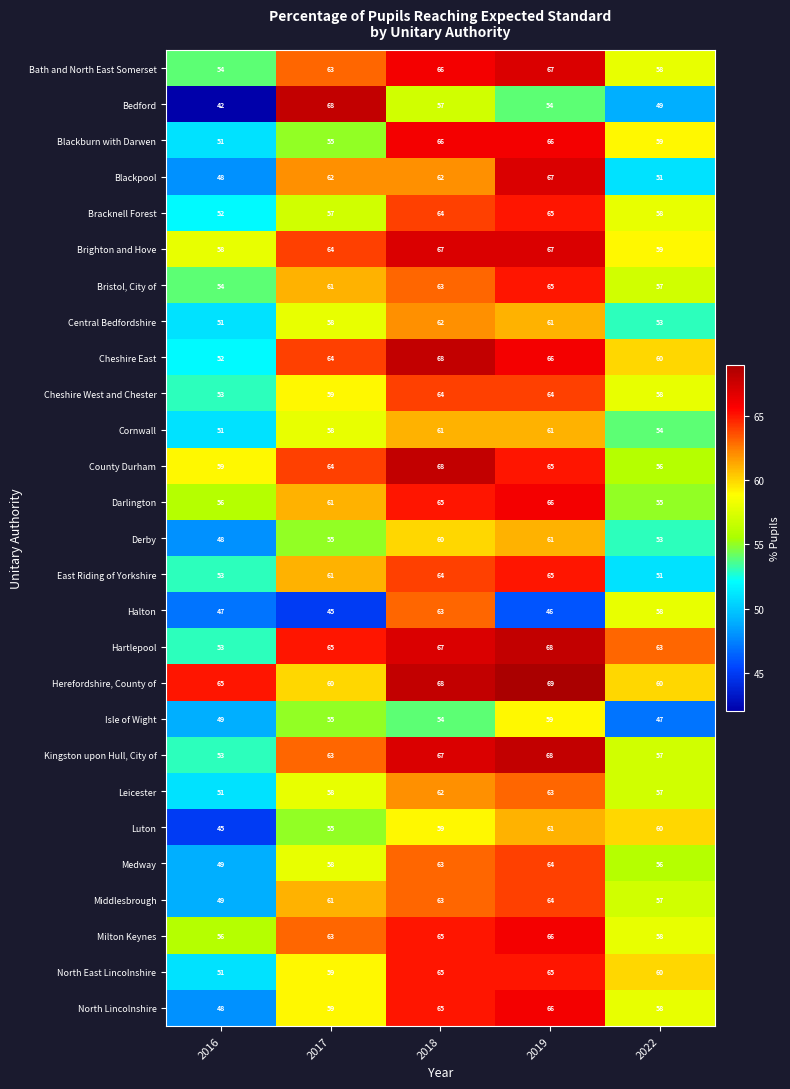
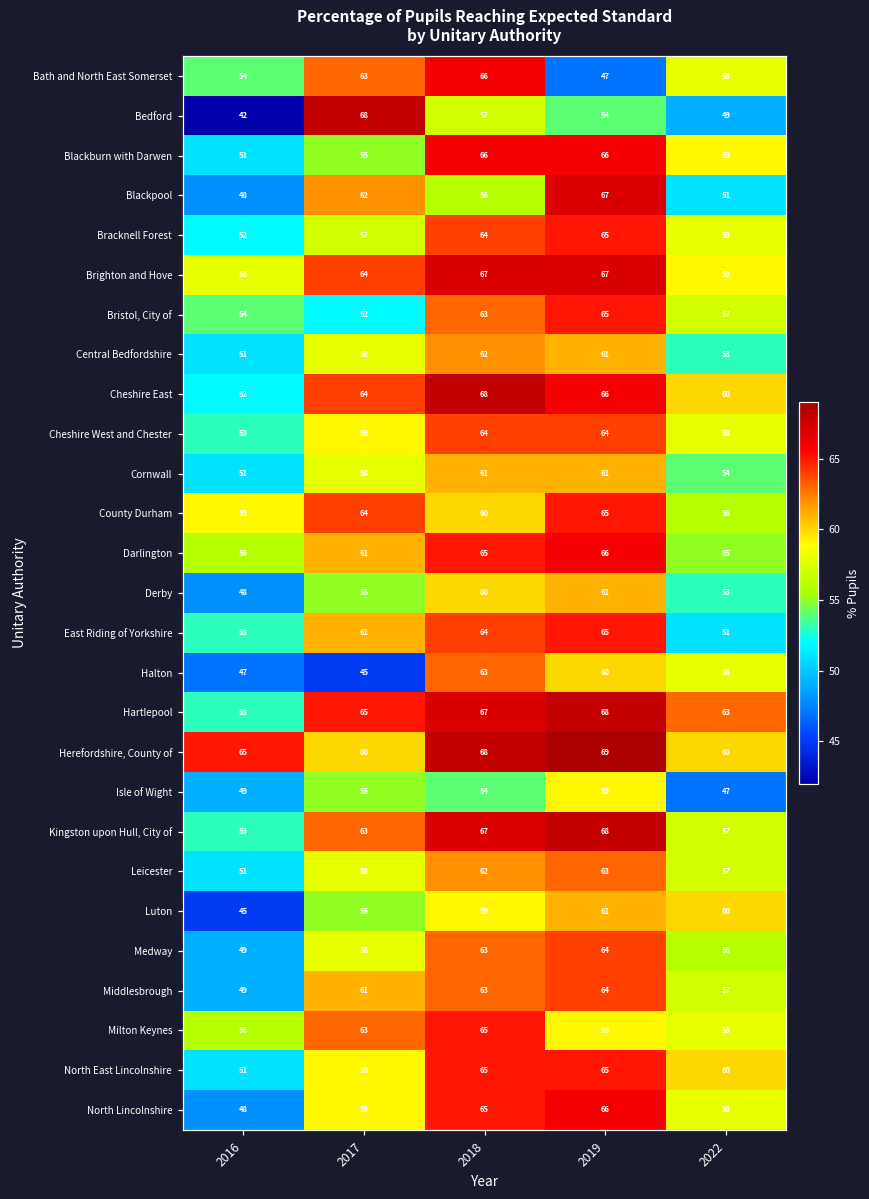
  {
    "Bath and North East Somerset": {
      "2016": 54,
      "2017": 63,
      "2018": 66,
-     "2019": 67,
+     "2019": 47,
      "2022": 58
    },
    "Bedford": {
      "2016": 42,
      "2017": 68,
      "2018": 57,
      "2019": 54,
      "2022": 49
    },
    "Blackburn with Darwen": {
      "2016": 51,
      "2017": 55,
      "2018": 66,
      "2019": 66,
      "2022": 59
    },
    "Blackpool": {
      "2016": 48,
      "2017": 62,
-     "2018": 62,
+     "2018": 56,
      "2019": 67,
      "2022": 51
    },
    "Bracknell Forest": {
      "2016": 52,
      "2017": 57,
      "2018": 64,
      "2019": 65,
      "2022": 58
    },
    "Brighton and Hove": {
      "2016": 58,
      "2017": 64,
      "2018": 67,
      "2019": 67,
      "2022": 59
    },
    "Bristol, City of": {
      "2016": 54,
-     "2017": 61,
+     "2017": 52,
      "2018": 63,
      "2019": 65,
      "2022": 57
    },
    "Central Bedfordshire": {
      "2016": 51,
      "2017": 58,
      "2018": 62,
      "2019": 61,
      "2022": 53
    },
    "Cheshire East": {
      "2016": 52,
      "2017": 64,
      "2018": 68,
      "2019": 66,
      "2022": 60
    },
    "Cheshire West and Chester": {
      "2016": 53,
      "2017": 59,
      "2018": 64,
      "2019": 64,
      "2022": 58
    },
    "Cornwall": {
      "2016": 51,
      "2017": 58,
      "2018": 61,
      "2019": 61,
      "2022": 54
    },
    "County Durham": {
      "2016": 59,
      "2017": 64,
-     "2018": 68,
+     "2018": 60,
      "2019": 65,
      "2022": 56
    },
    "Darlington": {
      "2016": 56,
      "2017": 61,
      "2018": 65,
      "2019": 66,
      "2022": 55
    },
    "Derby": {
      "2016": 48,
      "2017": 55,
      "2018": 60,
      "2019": 61,
      "2022": 53
    },
    "East Riding of Yorkshire": {
      "2016": 53,
      "2017": 61,
      "2018": 64,
      "2019": 65,
      "2022": 51
    },
    "Halton": {
      "2016": 47,
      "2017": 45,
      "2018": 63,
-     "2019": 46,
+     "2019": 60,
      "2022": 58
    },
    "Hartlepool": {
      "2016": 53,
      "2017": 65,
      "2018": 67,
      "2019": 68,
      "2022": 63
    },
    "Herefordshire, County of": {
      "2016": 65,
      "2017": 60,
      "2018": 68,
      "2019": 69,
      "2022": 60
    },
    "Isle of Wight": {
      "2016": 49,
      "2017": 55,
      "2018": 54,
      "2019": 59,
      "2022": 47
    },
    "Kingston upon Hull, City of": {
      "2016": 53,
      "2017": 63,
      "2018": 67,
      "2019": 68,
      "2022": 57
    },
    "Leicester": {
      "2016": 51,
      "2017": 58,
      "2018": 62,
      "2019": 63,
      "2022": 57
    },
    "Luton": {
      "2016": 45,
      "2017": 55,
      "2018": 59,
      "2019": 61,
      "2022": 60
    },
    "Medway": {
      "2016": 49,
      "2017": 58,
      "2018": 63,
      "2019": 64,
      "2022": 56
    },
    "Middlesbrough": {
      "2016": 49,
      "2017": 61,
      "2018": 63,
      "2019": 64,
      "2022": 57
    },
    "Milton Keynes": {
      "2016": 56,
      "2017": 63,
      "2018": 65,
-     "2019": 66,
+     "2019": 59,
      "2022": 58
    },
    "North East Lincolnshire": {
      "2016": 51,
      "2017": 59,
      "2018": 65,
      "2019": 65,
      "2022": 60
    },
    "North Lincolnshire": {
      "2016": 48,
      "2017": 59,
      "2018": 65,
      "2019": 66,
      "2022": 58
    }
  }
